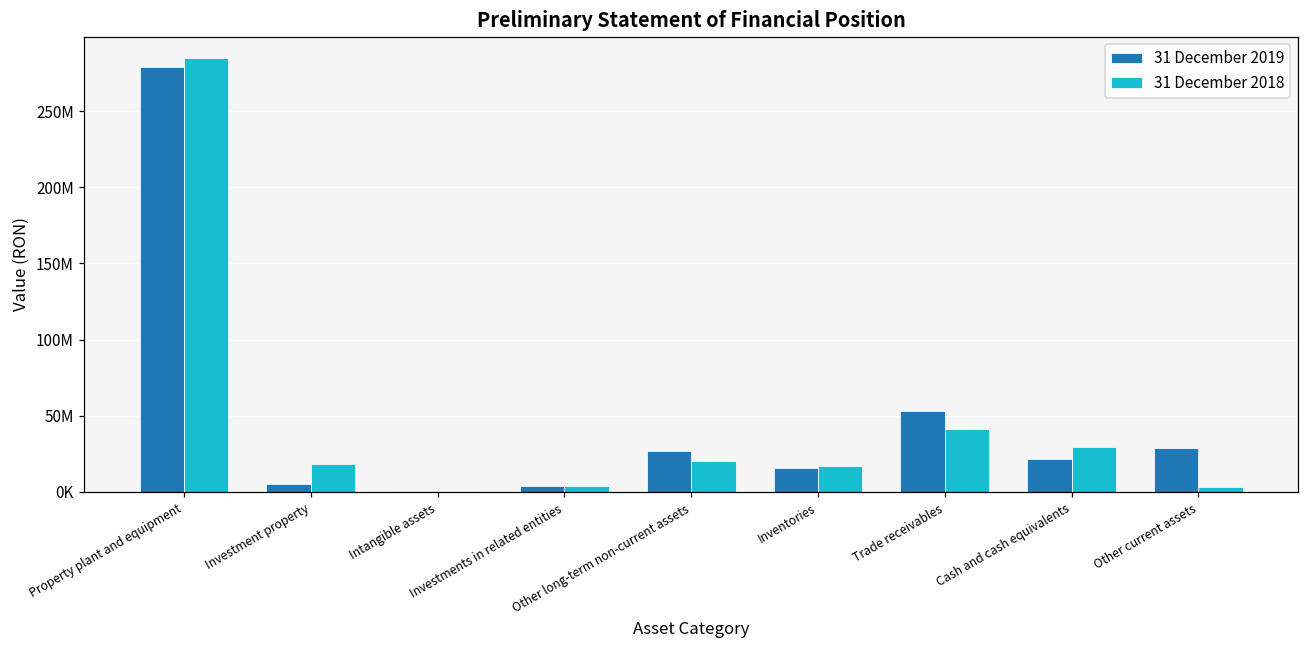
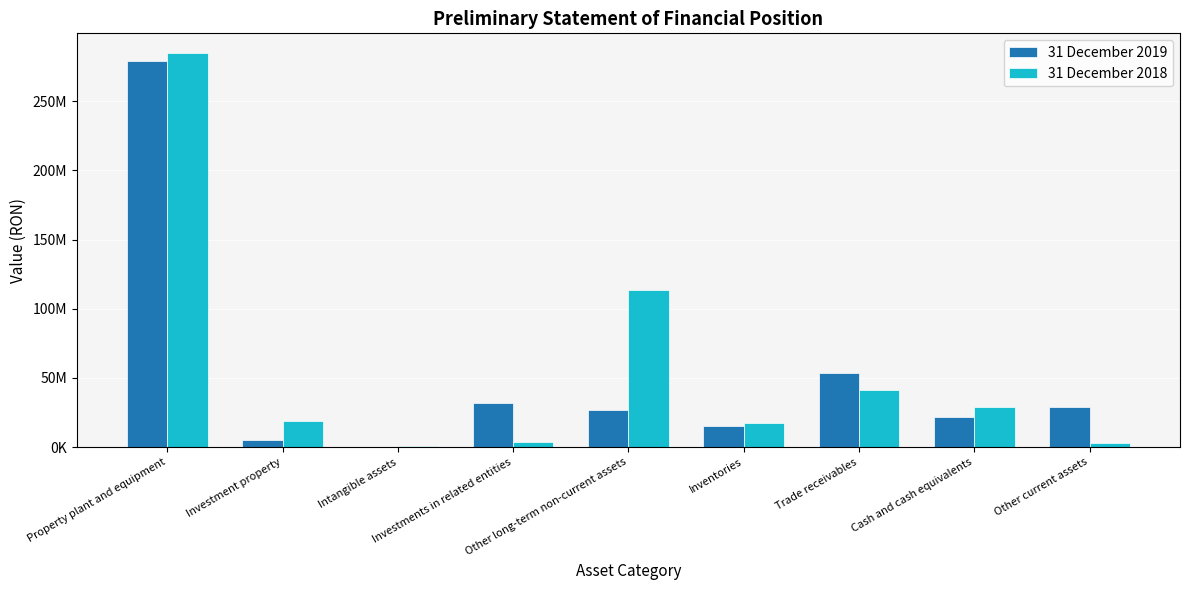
  {
    "31 December 2019": {
      "Property plant and equipment": 279000000,
      "Investment property": 5000000,
-     "Investments in related entities": 4000000,
+     "Investments in related entities": 32000000,
      "Other long-term non-current assets": 27000000,
      "Inventories": 15000000,
      "Trade receivables": 53000000,
      "Cash and cash equivalents": 22000000,
      "Other current assets": 29000000
    },
    "31 December 2018": {
      "Property plant and equipment": 285000000,
      "Investment property": 19000000,
      "Investments in related entities": 4000000,
-     "Other long-term non-current assets": 20000000,
+     "Other long-term non-current assets": 114000000,
      "Inventories": 17000000,
      "Trade receivables": 41000000,
      "Cash and cash equivalents": 29000000,
      "Other current assets": 3000000
    }
  }
